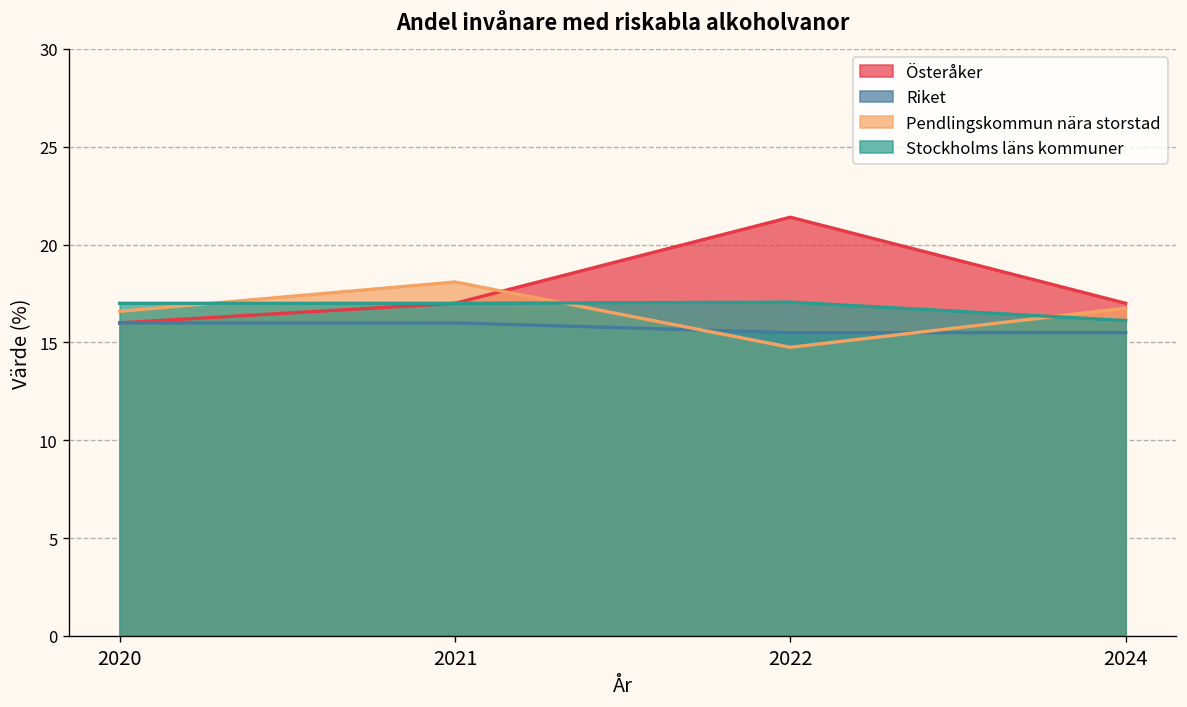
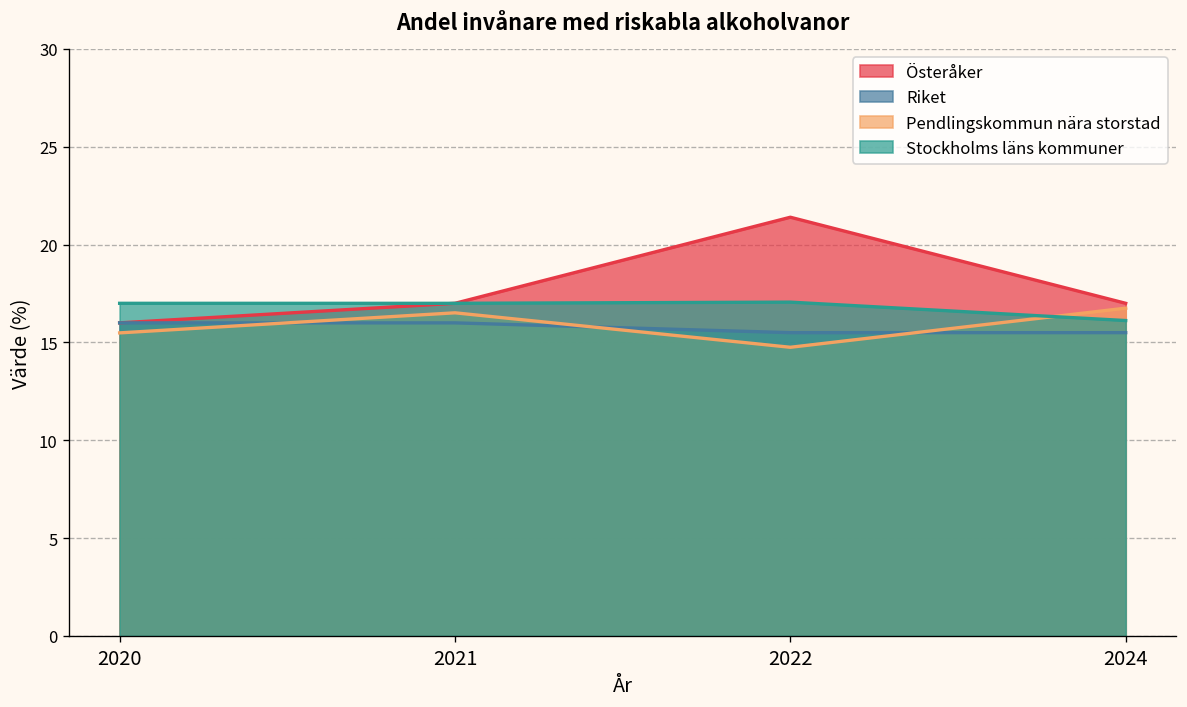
  {
    "Österåker": {
      "2022": 21.4,
      "2024": 17.0
    },
    "Pendlingskommun nära storstad": {
-     "2020": 16.6,
-     "2021": 18.1,
+     "2020": 15.5,
+     "2021": 16.5,
      "2022": 14.8,
      "2024": 16.8
    }
  }
